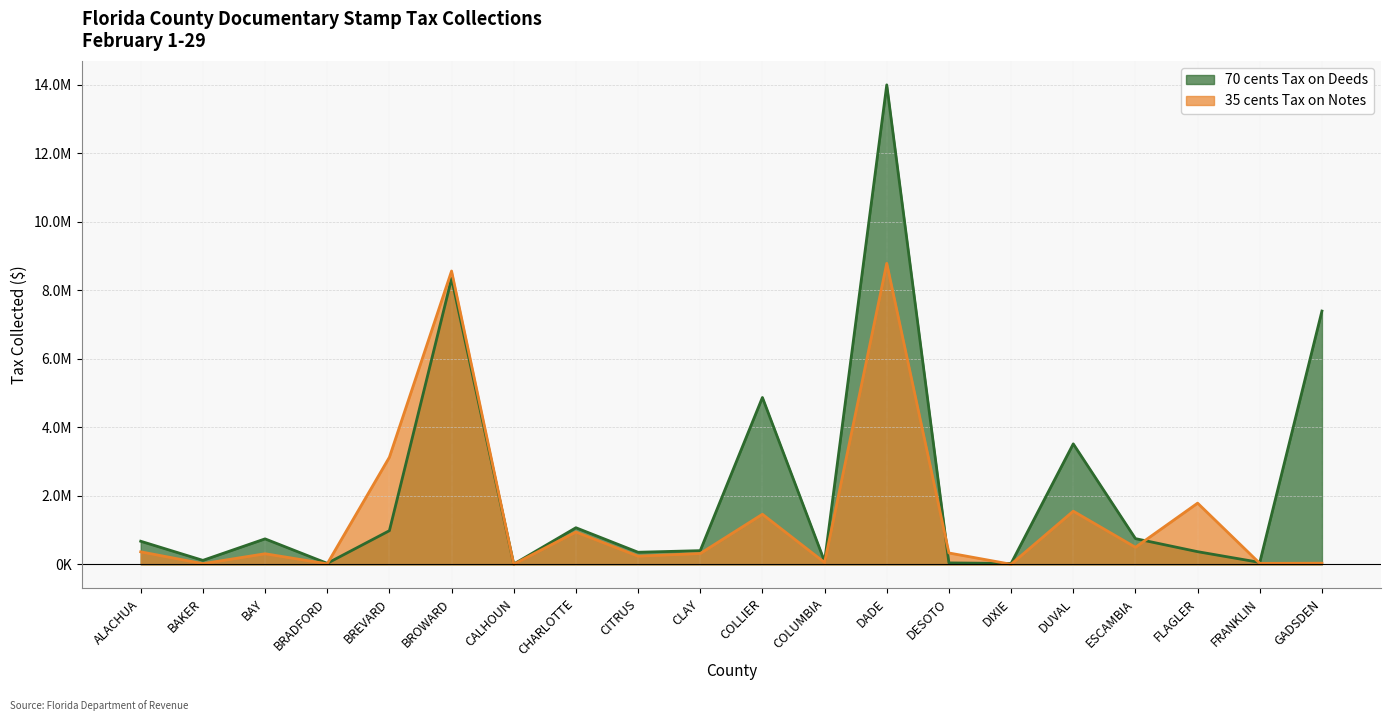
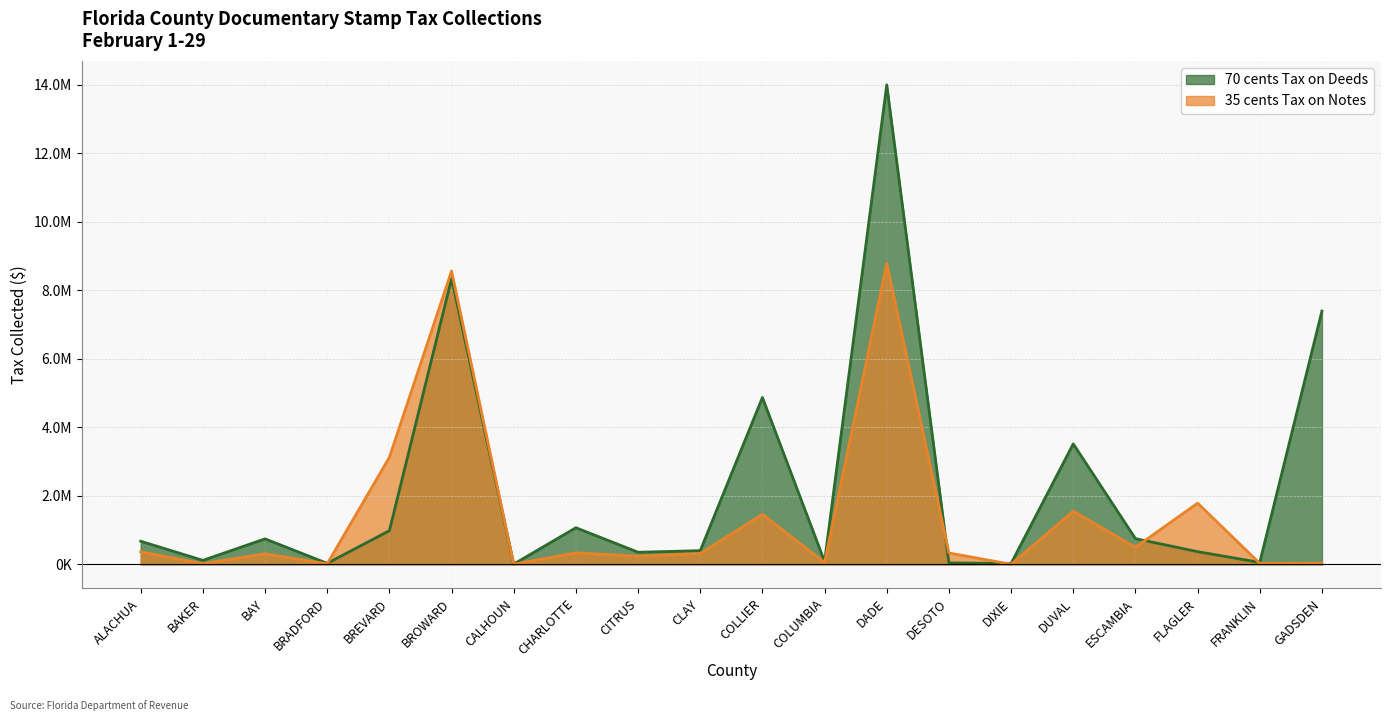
  {
    "70 cents Tax on Deeds": {
      "ALACHUA": 700000,
      "BAKER": 100000,
      "BAY": 700000,
      "BREVARD": 1000000,
      "BROWARD": 8300000,
      "CHARLOTTE": 1100000,
      "CITRUS": 400000,
      "CLAY": 400000,
      "COLLIER": 4900000,
      "DADE": 14000000,
      "DESOTO": 0,
      "DUVAL": 3500000,
      "ESCAMBIA": 800000,
      "FLAGLER": 400000,
      "GADSDEN": 7400000
    },
    "35 cents Tax on Notes": {
      "ALACHUA": 400000,
      "BAKER": 0,
      "BAY": 300000,
      "BREVARD": 3100000,
      "BROWARD": 8600000,
-     "CHARLOTTE": 900000,
+     "CHARLOTTE": 300000,
      "CITRUS": 200000,
      "CLAY": 300000,
      "COLLIER": 1500000,
      "DADE": 8800000,
      "DESOTO": 300000,
      "DUVAL": 1600000,
      "ESCAMBIA": 500000,
      "FLAGLER": 1800000,
      "GADSDEN": 0
    }
  }
